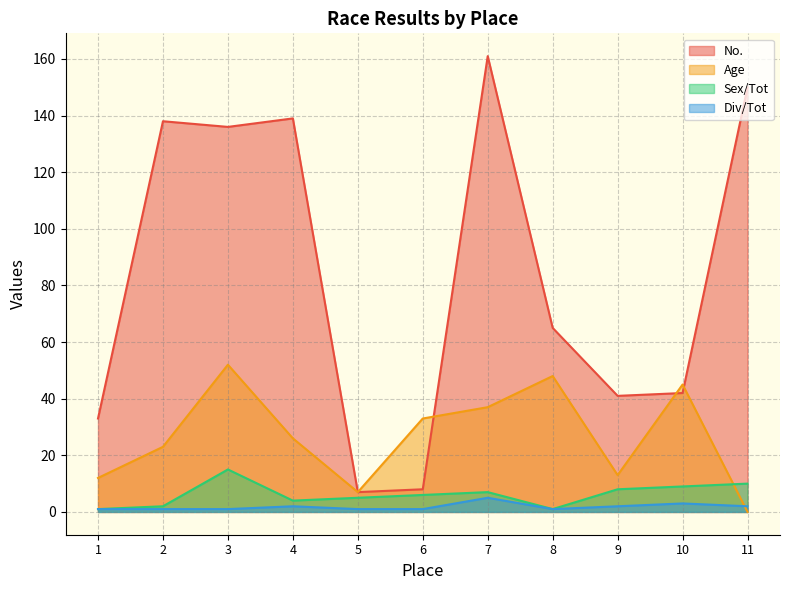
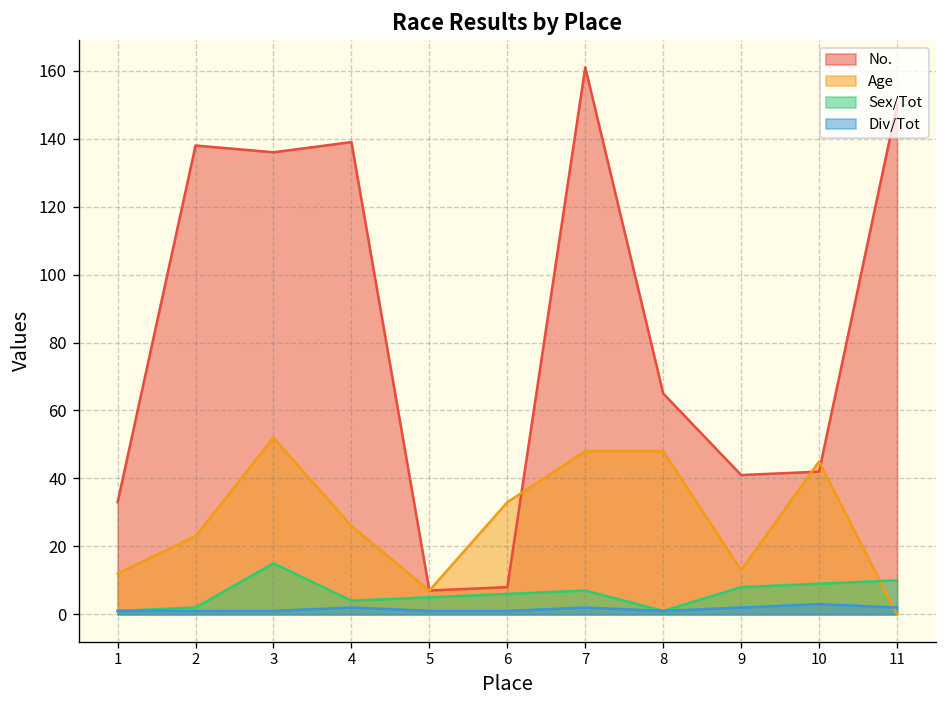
  {
    "No.": {
      "1": 33,
      "2": 138,
      "3": 136,
      "4": 139,
      "6": 8,
      "7": 161,
      "8": 65,
      "9": 41,
      "10": 42
    },
    "Age": {
      "1": 12,
      "2": 23,
      "3": 52,
      "4": 26,
      "6": 33,
-     "7": 37,
+     "7": 48,
      "8": 48,
      "9": 13,
      "10": 45,
      "11": 0
    },
    "Sex/Tot": {
      "2": 2,
      "3": 15,
      "4": 4,
      "5": 5,
      "6": 6,
      "7": 7,
      "9": 8,
      "10": 9,
      "11": 10
    },
    "Div/Tot": {
      "2": 1,
      "3": 1,
      "4": 2,
      "5": 1,
      "6": 1,
-     "7": 5,
+     "7": 2,
      "9": 2,
      "10": 3,
      "11": 2
    }
  }
